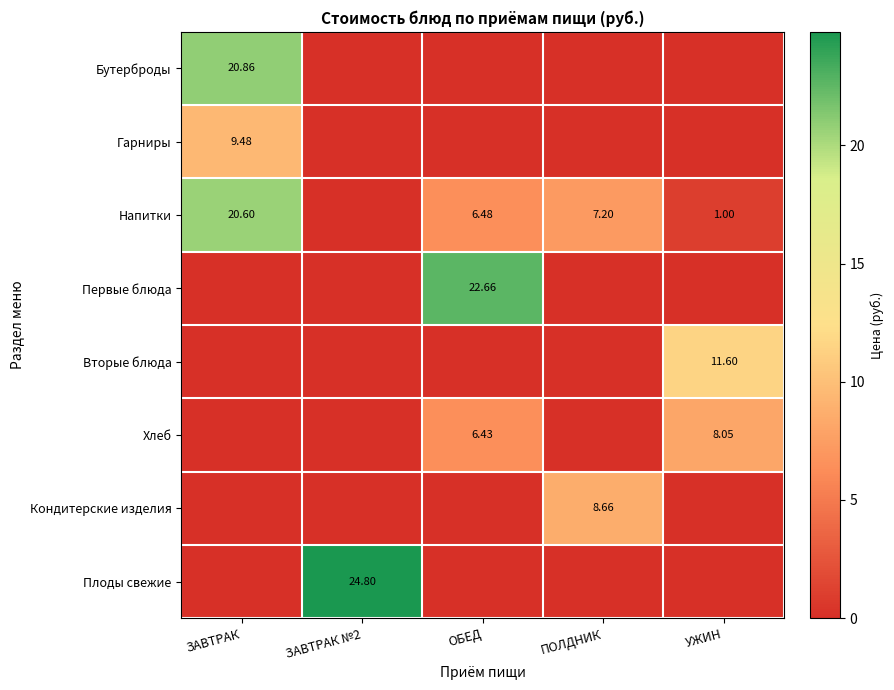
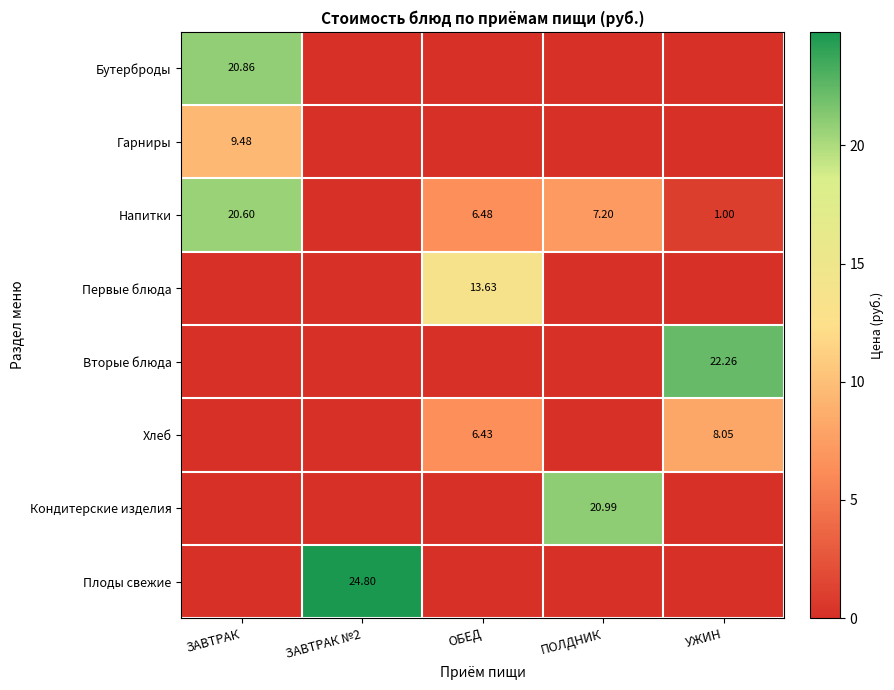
  {
    "Бутерброды": {
      "ЗАВТРАК": 20.86
    },
    "Гарниры": {
      "ЗАВТРАК": 9.48
    },
    "Напитки": {
      "ЗАВТРАК": 20.60,
      "ОБЕД": 6.48,
      "ПОЛДНИК": 7.20,
      "УЖИН": 1.00
    },
    "Первые блюда": {
-     "ОБЕД": 22.66
+     "ОБЕД": 13.63
    },
    "Вторые блюда": {
-     "УЖИН": 11.60
+     "УЖИН": 22.26
    },
    "Хлеб": {
      "ОБЕД": 6.43,
      "УЖИН": 8.05
    },
    "Кондитерские изделия": {
-     "ПОЛДНИК": 8.66
+     "ПОЛДНИК": 20.99
    },
    "Плоды свежие": {
      "ЗАВТРАК №2": 24.80
    }
  }
